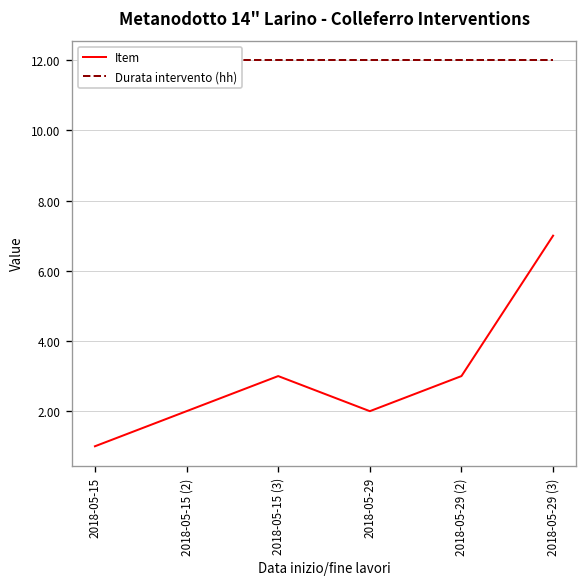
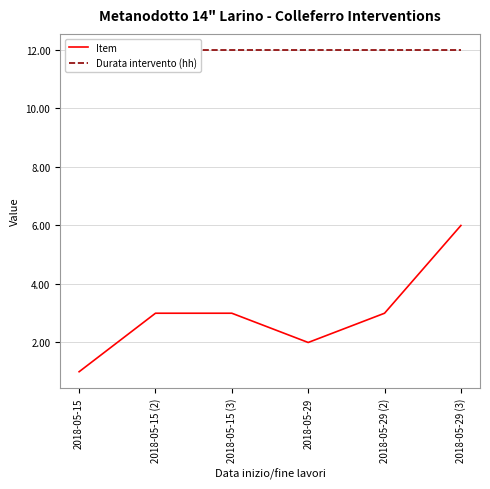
  {
    "Item": {
      "2018-05-15": 1,
-     "2018-05-15 (2)": 2,
+     "2018-05-15 (2)": 3,
      "2018-05-15 (3)": 3,
      "2018-05-29": 2,
      "2018-05-29 (2)": 3,
-     "2018-05-29 (3)": 7
+     "2018-05-29 (3)": 6
    },
    "Durata intervento (hh)": {
      "2018-05-15 (3)": 12,
      "2018-05-29": 12,
      "2018-05-29 (2)": 12,
      "2018-05-29 (3)": 12
    }
  }
